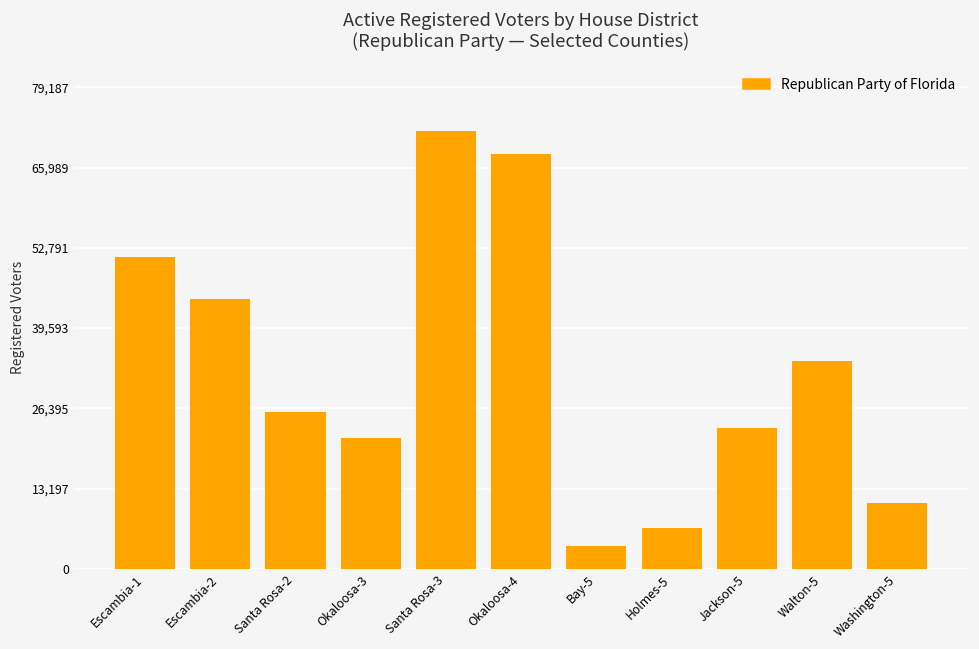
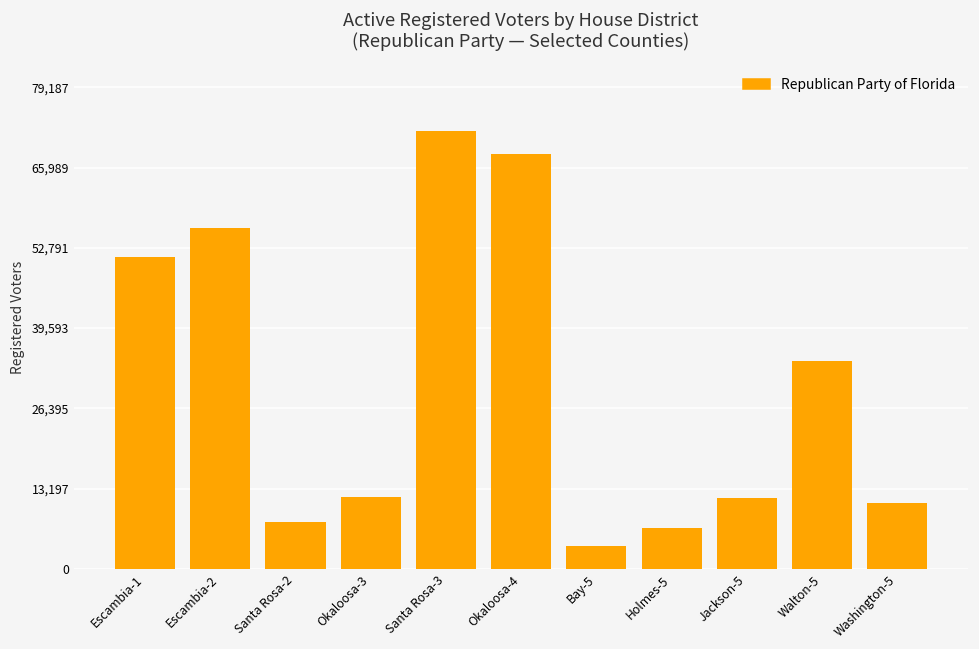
  {
    "Escambia-1": "51,000",
-   "Escambia-2": "44,000",
-   "Santa Rosa-2": "26,000",
-   "Okaloosa-3": "21,000",
+   "Escambia-2": "56,000",
+   "Santa Rosa-2": "8,000",
+   "Okaloosa-3": "12,000",
    "Santa Rosa-3": "72,000",
    "Okaloosa-4": "68,000",
    "Bay-5": "4,000",
    "Holmes-5": "7,000",
-   "Jackson-5": "23,000",
+   "Jackson-5": "12,000",
    "Walton-5": "34,000",
    "Washington-5": "11,000"
  }
